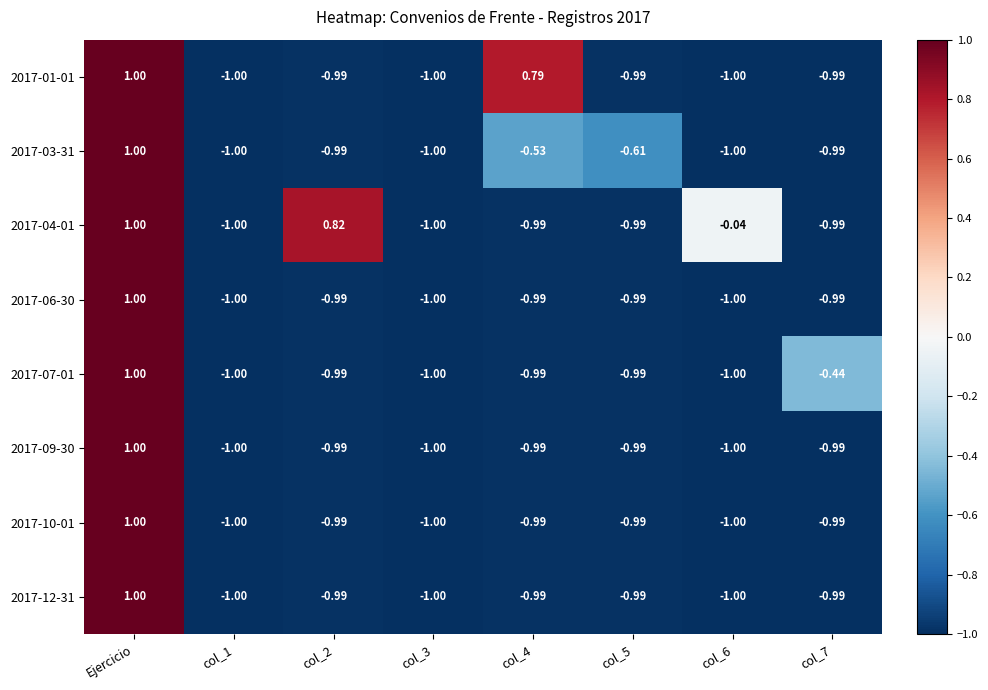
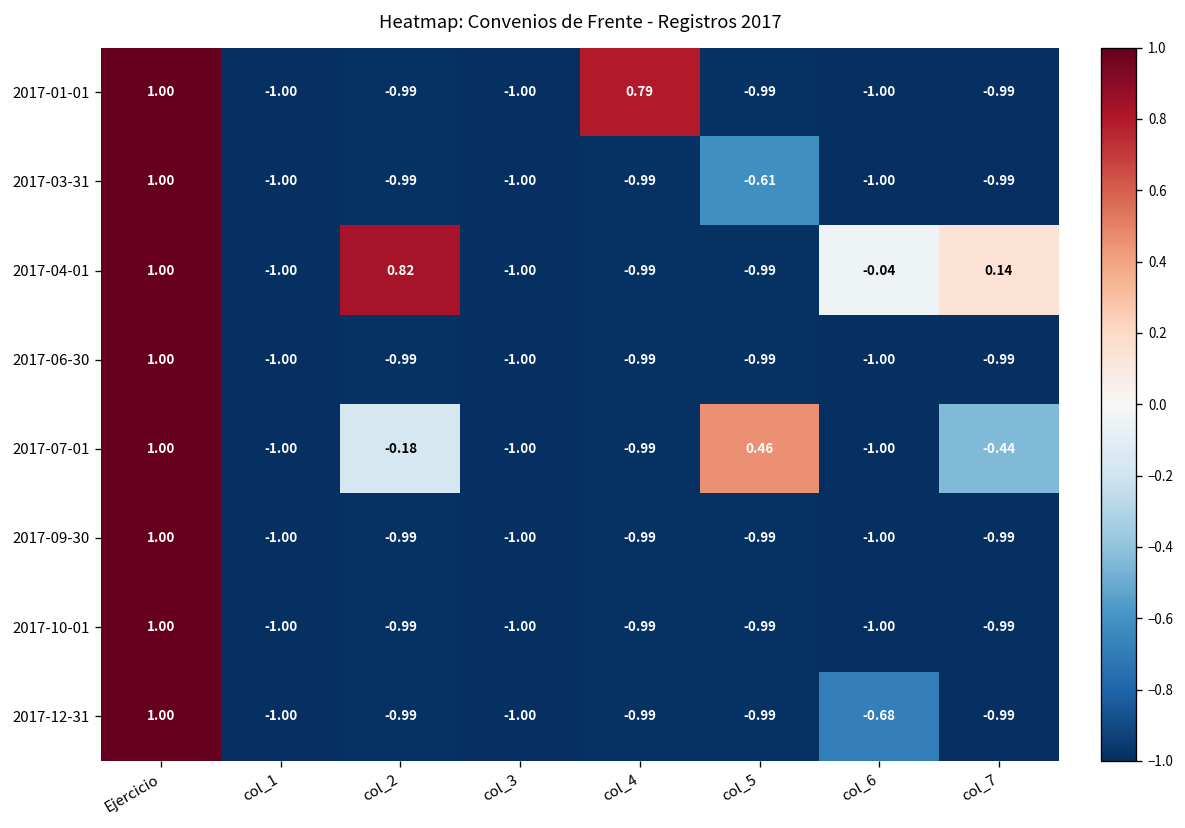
  {
    "2017-01-01": {
      "Ejercicio": 1.00,
      "col_1": -1.00,
      "col_2": -0.99,
      "col_3": -1.00,
      "col_4": 0.79,
      "col_5": -0.99,
      "col_6": -1.00,
      "col_7": -0.99
    },
    "2017-03-31": {
      "Ejercicio": 1.00,
      "col_1": -1.00,
      "col_2": -0.99,
      "col_3": -1.00,
-     "col_4": -0.53,
+     "col_4": -0.99,
      "col_5": -0.61,
      "col_6": -1.00,
      "col_7": -0.99
    },
    "2017-04-01": {
      "Ejercicio": 1.00,
      "col_1": -1.00,
      "col_2": 0.82,
      "col_3": -1.00,
      "col_4": -0.99,
      "col_5": -0.99,
      "col_6": -0.04,
-     "col_7": -0.99
+     "col_7": 0.14
    },
    "2017-06-30": {
      "Ejercicio": 1.00,
      "col_1": -1.00,
      "col_2": -0.99,
      "col_3": -1.00,
      "col_4": -0.99,
      "col_5": -0.99,
      "col_6": -1.00,
      "col_7": -0.99
    },
    "2017-07-01": {
      "Ejercicio": 1.00,
      "col_1": -1.00,
-     "col_2": -0.99,
+     "col_2": -0.18,
      "col_3": -1.00,
      "col_4": -0.99,
-     "col_5": -0.99,
+     "col_5": 0.46,
      "col_6": -1.00,
      "col_7": -0.44
    },
    "2017-09-30": {
      "Ejercicio": 1.00,
      "col_1": -1.00,
      "col_2": -0.99,
      "col_3": -1.00,
      "col_4": -0.99,
      "col_5": -0.99,
      "col_6": -1.00,
      "col_7": -0.99
    },
    "2017-10-01": {
      "Ejercicio": 1.00,
      "col_1": -1.00,
      "col_2": -0.99,
      "col_3": -1.00,
      "col_4": -0.99,
      "col_5": -0.99,
      "col_6": -1.00,
      "col_7": -0.99
    },
    "2017-12-31": {
      "Ejercicio": 1.00,
      "col_1": -1.00,
      "col_2": -0.99,
      "col_3": -1.00,
      "col_4": -0.99,
      "col_5": -0.99,
-     "col_6": -1.00,
+     "col_6": -0.68,
      "col_7": -0.99
    }
  }
